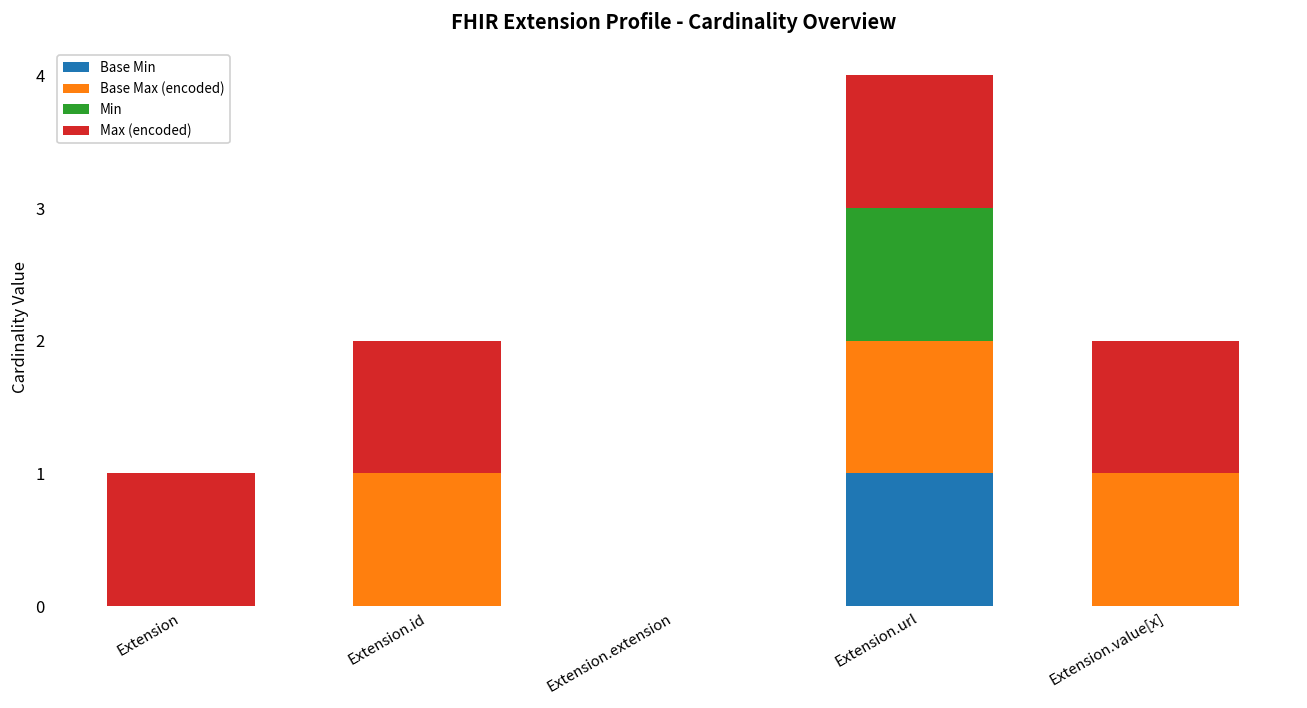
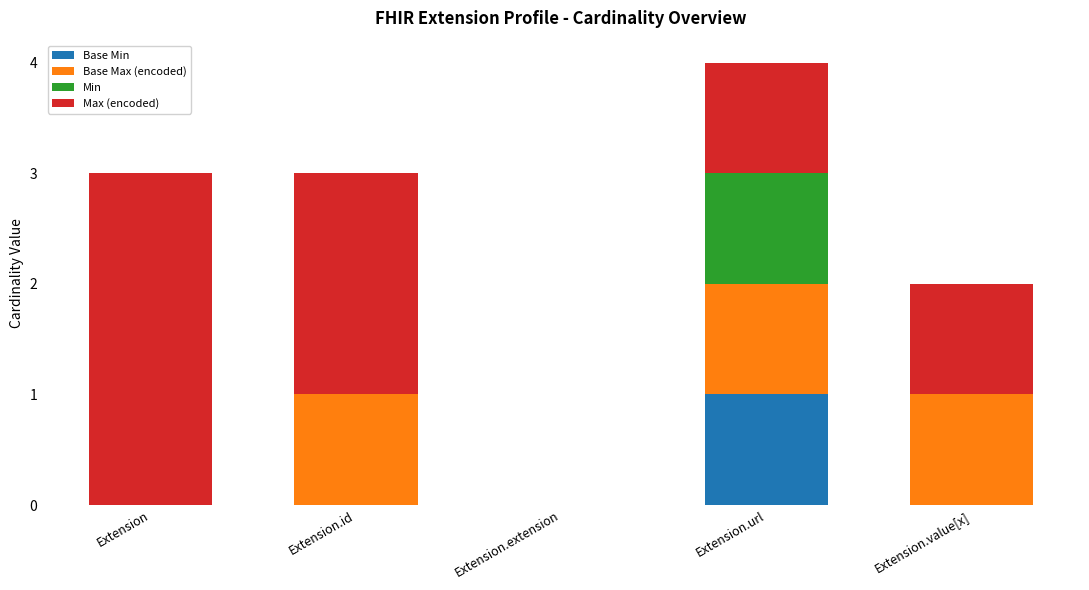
  {
    "Base Min": {
      "Extension": 0,
      "Extension.id": 0,
      "Extension.extension": 0,
      "Extension.url": 1,
      "Extension.value[x]": 0
    },
    "Max (encoded)": {
-     "Extension": 1,
-     "Extension.id": 1,
+     "Extension": 3,
+     "Extension.id": 2,
      "Extension.extension": 0,
      "Extension.url": 1,
      "Extension.value[x]": 1
    }
  }
